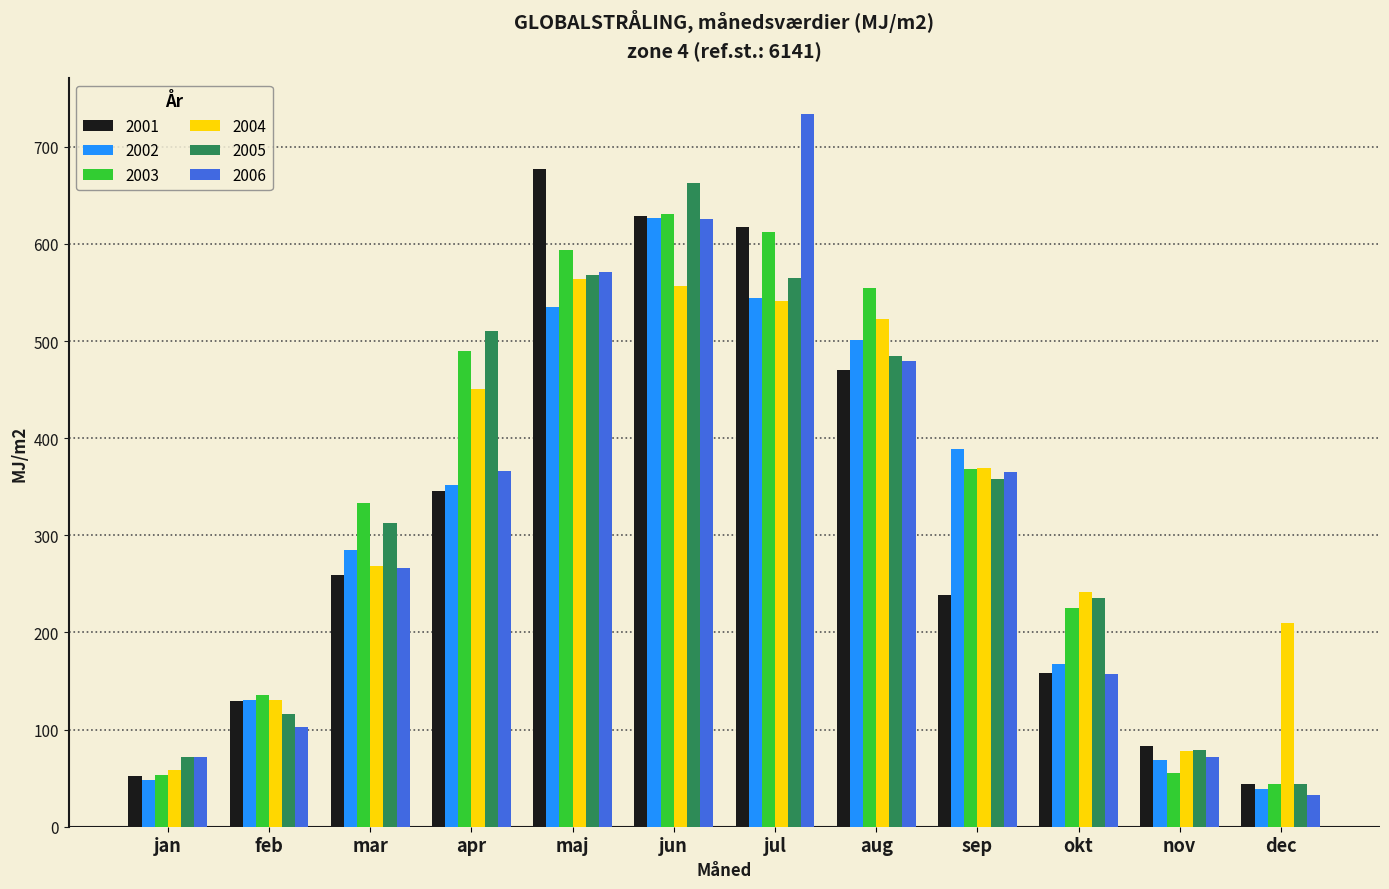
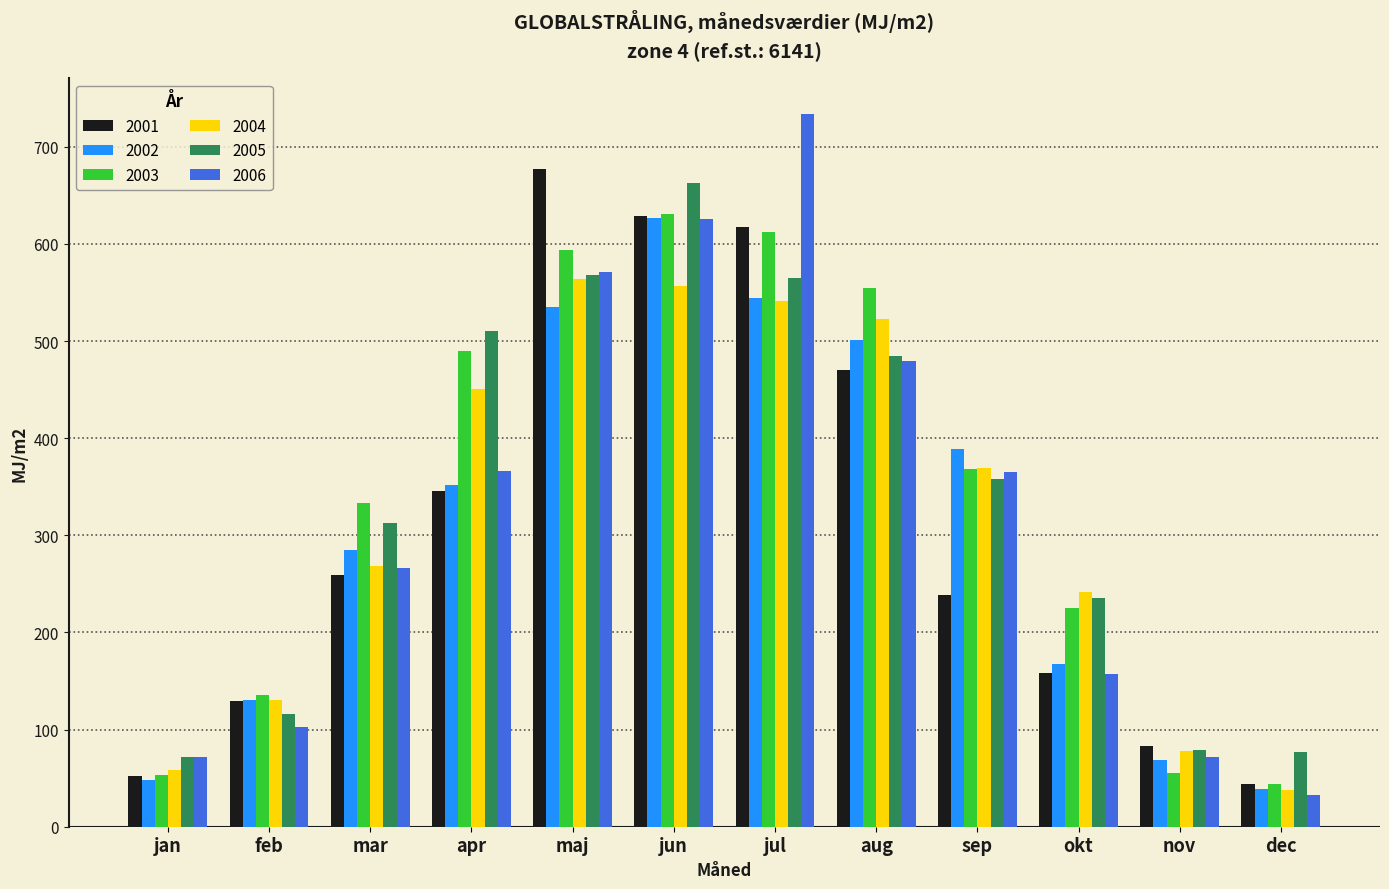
  {
    "2001": {
      "jan": 50,
      "feb": 130,
      "mar": 260,
      "apr": 350,
      "maj": 680,
      "jun": 630,
      "jul": 620,
      "aug": 470,
      "sep": 240,
      "okt": 160,
      "nov": 80,
      "dec": 40
    },
    "2002": {
      "jan": 50,
      "feb": 130,
      "mar": 290,
      "apr": 350,
      "maj": 540,
      "jun": 630,
      "jul": 540,
      "aug": 500,
      "sep": 390,
      "okt": 170,
      "nov": 70,
      "dec": 40
    },
    "2003": {
      "jan": 50,
      "feb": 140,
      "mar": 330,
      "apr": 490,
      "maj": 590,
      "jun": 630,
      "jul": 610,
      "aug": 550,
      "sep": 370,
      "okt": 230,
      "nov": 60,
      "dec": 40
    },
    "2004": {
      "jan": 60,
      "feb": 130,
      "mar": 270,
      "apr": 450,
      "maj": 560,
      "jun": 560,
      "jul": 540,
      "aug": 520,
      "sep": 370,
      "okt": 240,
      "nov": 80,
-     "dec": 210
+     "dec": 40
    },
    "2005": {
      "jan": 70,
      "feb": 120,
      "mar": 310,
      "apr": 510,
      "maj": 570,
      "jun": 660,
      "jul": 570,
      "aug": 480,
      "sep": 360,
      "okt": 240,
      "nov": 80,
-     "dec": 40
+     "dec": 80
    },
    "2006": {
      "jan": 70,
      "feb": 100,
      "mar": 270,
      "apr": 370,
      "maj": 570,
      "jun": 630,
      "jul": 730,
      "aug": 480,
      "sep": 370,
      "okt": 160,
      "nov": 70,
      "dec": 30
    }
  }
